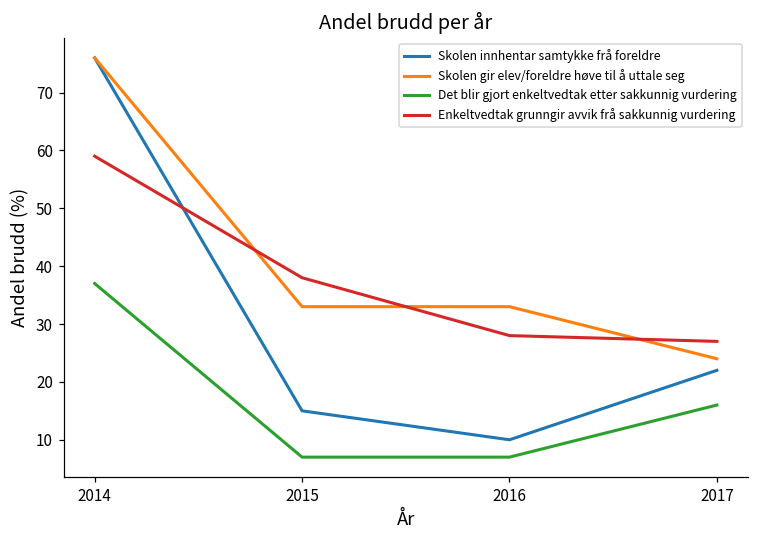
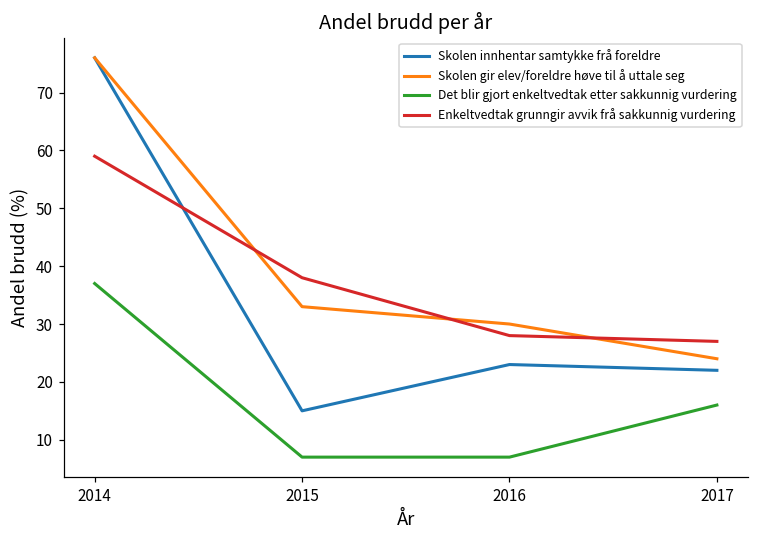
  {
    "Skolen innhentar samtykke frå foreldre": {
      "2015": 15,
-     "2016": 10,
+     "2016": 23,
      "2017": 22
    },
    "Skolen gir elev/foreldre høve til å uttale seg": {
      "2015": 33,
-     "2016": 33,
+     "2016": 30,
      "2017": 24
    },
    "Det blir gjort enkeltvedtak etter sakkunnig vurdering": {
      "2014": 37,
      "2015": 7,
      "2016": 7,
      "2017": 16
    },
    "Enkeltvedtak grunngir avvik frå sakkunnig vurdering": {
      "2014": 59,
      "2015": 38,
      "2016": 28,
      "2017": 27
    }
  }
